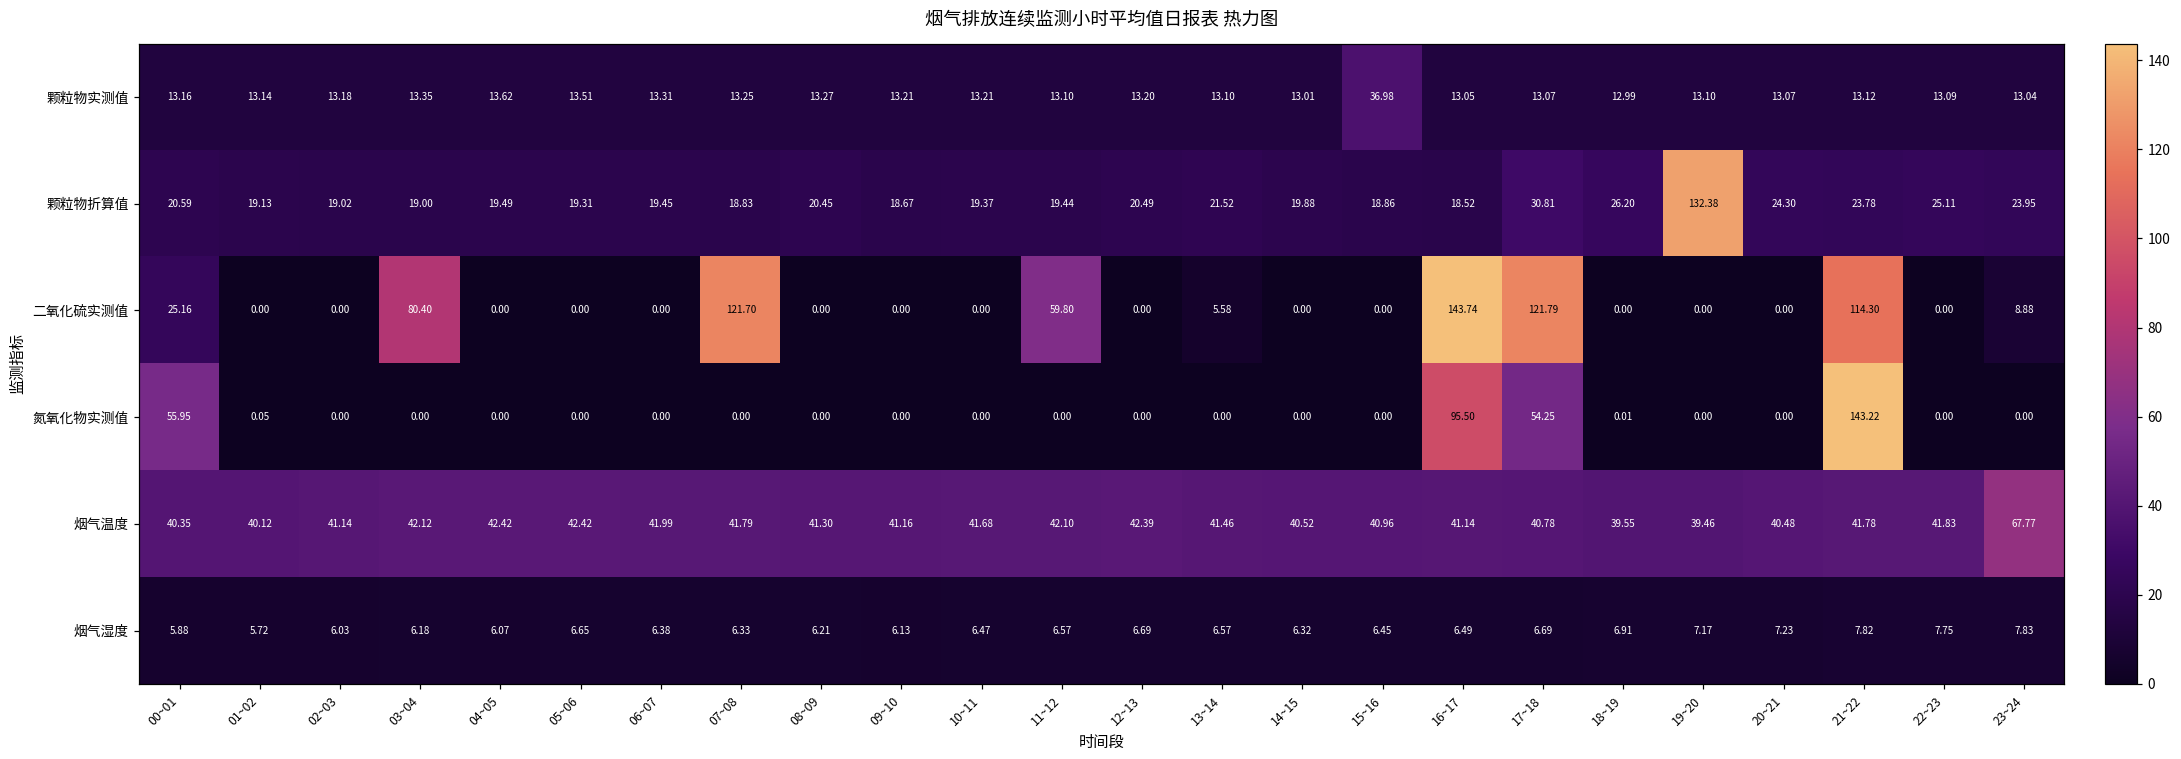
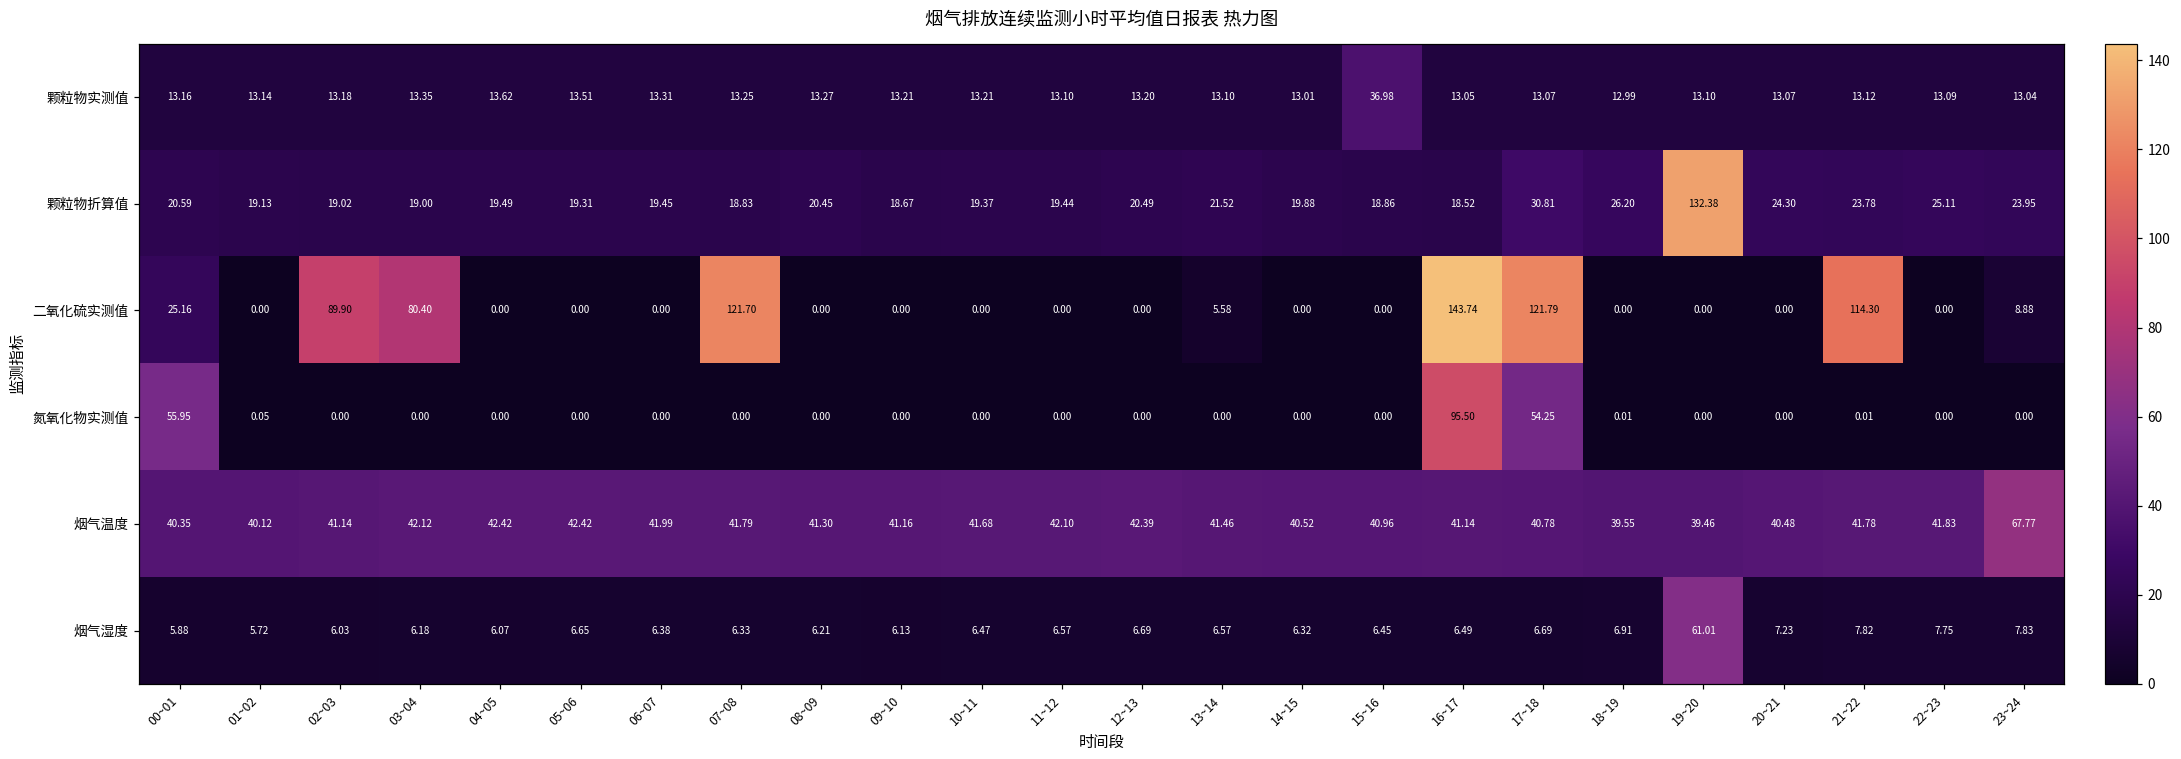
  {
    "颗粒物实测值": {
      "00~01": 13.16,
      "01~02": 13.14,
      "02~03": 13.18,
      "03~04": 13.35,
      "04~05": 13.62,
      "05~06": 13.51,
      "06~07": 13.31,
      "07~08": 13.25,
      "08~09": 13.27,
      "09~10": 13.21,
      "10~11": 13.21,
      "11~12": 13.10,
      "12~13": 13.20,
      "13~14": 13.10,
      "14~15": 13.01,
      "15~16": 36.98,
      "16~17": 13.05,
      "17~18": 13.07,
      "18~19": 12.99,
      "19~20": 13.10,
      "20~21": 13.07,
      "21~22": 13.12,
      "22~23": 13.09,
      "23~24": 13.04
    },
    "颗粒物折算值": {
      "00~01": 20.59,
      "01~02": 19.13,
      "02~03": 19.02,
      "03~04": 19.00,
      "04~05": 19.49,
      "05~06": 19.31,
      "06~07": 19.45,
      "07~08": 18.83,
      "08~09": 20.45,
      "09~10": 18.67,
      "10~11": 19.37,
      "11~12": 19.44,
      "12~13": 20.49,
      "13~14": 21.52,
      "14~15": 19.88,
      "15~16": 18.86,
      "16~17": 18.52,
      "17~18": 30.81,
      "18~19": 26.20,
      "19~20": 132.38,
      "20~21": 24.30,
      "21~22": 23.78,
      "22~23": 25.11,
      "23~24": 23.95
    },
    "二氧化硫实测值": {
      "00~01": 25.16,
      "01~02": 0.00,
-     "02~03": 0.00,
+     "02~03": 89.90,
      "03~04": 80.40,
      "04~05": 0.00,
      "05~06": 0.00,
      "06~07": 0.00,
      "07~08": 121.70,
      "08~09": 0.00,
      "09~10": 0.00,
      "10~11": 0.00,
-     "11~12": 59.80,
+     "11~12": 0.00,
      "12~13": 0.00,
      "13~14": 5.58,
      "14~15": 0.00,
      "15~16": 0.00,
      "16~17": 143.74,
      "17~18": 121.79,
      "18~19": 0.00,
      "19~20": 0.00,
      "20~21": 0.00,
      "21~22": 114.30,
      "22~23": 0.00,
      "23~24": 8.88
    },
    "氮氧化物实测值": {
      "00~01": 55.95,
      "01~02": 0.05,
      "02~03": 0.00,
      "03~04": 0.00,
      "04~05": 0.00,
      "05~06": 0.00,
      "06~07": 0.00,
      "07~08": 0.00,
      "08~09": 0.00,
      "09~10": 0.00,
      "10~11": 0.00,
      "11~12": 0.00,
      "12~13": 0.00,
      "13~14": 0.00,
      "14~15": 0.00,
      "15~16": 0.00,
      "16~17": 95.50,
      "17~18": 54.25,
      "18~19": 0.01,
      "19~20": 0.00,
      "20~21": 0.00,
-     "21~22": 143.22,
+     "21~22": 0.01,
      "22~23": 0.00,
      "23~24": 0.00
    },
    "烟气温度": {
      "00~01": 40.35,
      "01~02": 40.12,
      "02~03": 41.14,
      "03~04": 42.12,
      "04~05": 42.42,
      "05~06": 42.42,
      "06~07": 41.99,
      "07~08": 41.79,
      "08~09": 41.30,
      "09~10": 41.16,
      "10~11": 41.68,
      "11~12": 42.10,
      "12~13": 42.39,
      "13~14": 41.46,
      "14~15": 40.52,
      "15~16": 40.96,
      "16~17": 41.14,
      "17~18": 40.78,
      "18~19": 39.55,
      "19~20": 39.46,
      "20~21": 40.48,
      "21~22": 41.78,
      "22~23": 41.83,
      "23~24": 67.77
    },
    "烟气湿度": {
      "00~01": 5.88,
      "01~02": 5.72,
      "02~03": 6.03,
      "03~04": 6.18,
      "04~05": 6.07,
      "05~06": 6.65,
      "06~07": 6.38,
      "07~08": 6.33,
      "08~09": 6.21,
      "09~10": 6.13,
      "10~11": 6.47,
      "11~12": 6.57,
      "12~13": 6.69,
      "13~14": 6.57,
      "14~15": 6.32,
      "15~16": 6.45,
      "16~17": 6.49,
      "17~18": 6.69,
      "18~19": 6.91,
-     "19~20": 7.17,
+     "19~20": 61.01,
      "20~21": 7.23,
      "21~22": 7.82,
      "22~23": 7.75,
      "23~24": 7.83
    }
  }
